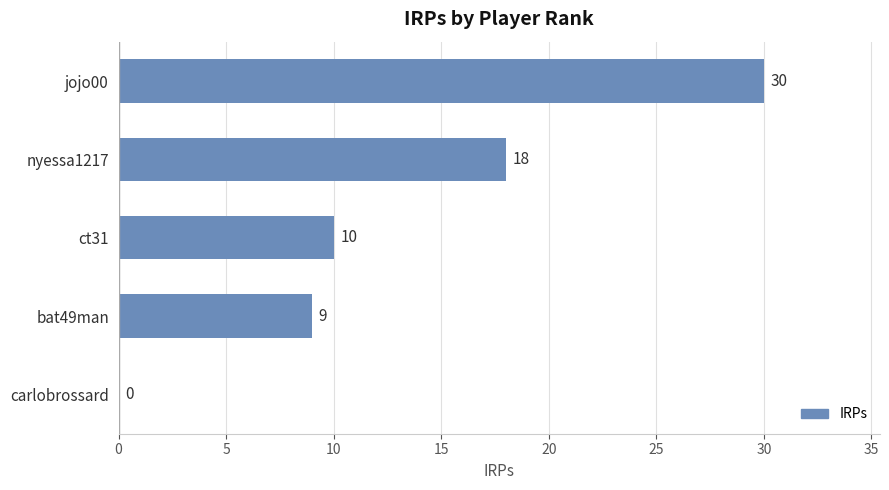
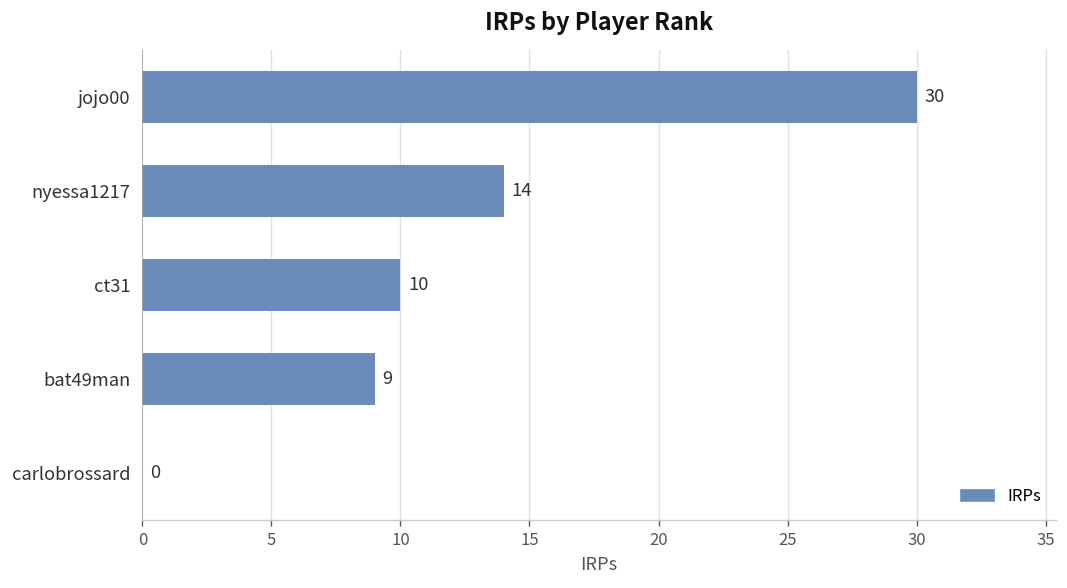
  {
    "jojo00": 30,
-   "nyessa1217": 18,
+   "nyessa1217": 14,
    "ct31": 10,
    "bat49man": 9,
    "carlobrossard": 0
  }
